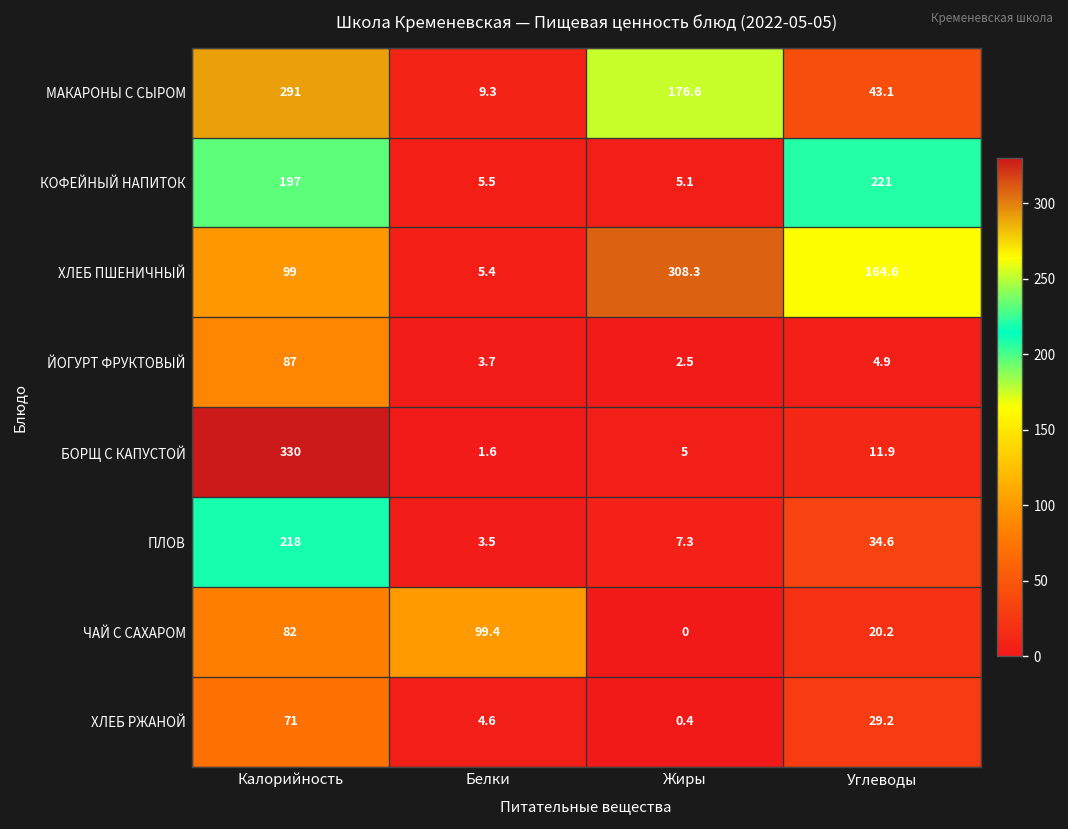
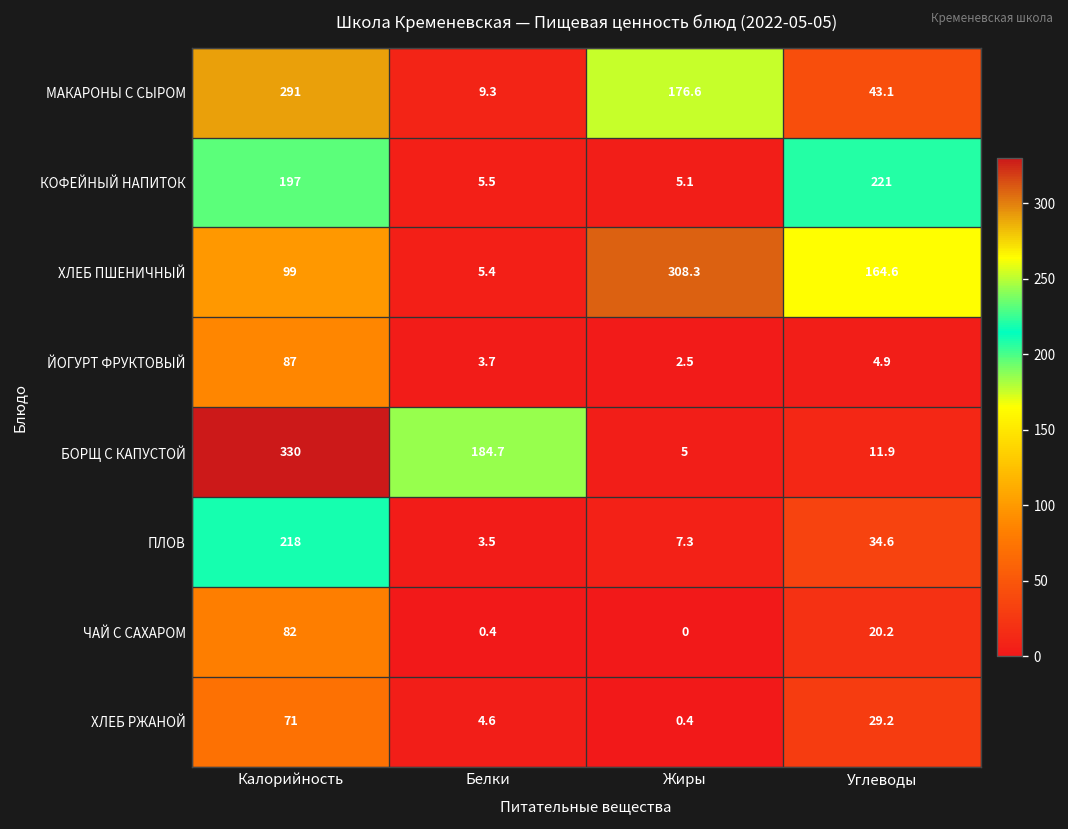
  {
    "МАКАРОНЫ С СЫРОМ": {
      "Калорийность": 291,
      "Белки": 9.3,
      "Жиры": 176.6,
      "Углеводы": 43.1
    },
    "КОФЕЙНЫЙ НАПИТОК": {
      "Калорийность": 197,
      "Белки": 5.5,
      "Жиры": 5.1,
      "Углеводы": 221
    },
    "ХЛЕБ ПШЕНИЧНЫЙ": {
      "Калорийность": 99,
      "Белки": 5.4,
      "Жиры": 308.3,
      "Углеводы": 164.6
    },
    "ЙОГУРТ ФРУКТОВЫЙ": {
      "Калорийность": 87,
      "Белки": 3.7,
      "Жиры": 2.5,
      "Углеводы": 4.9
    },
    "БОРЩ С КАПУСТОЙ": {
      "Калорийность": 330,
-     "Белки": 1.6,
+     "Белки": 184.7,
      "Жиры": 5,
      "Углеводы": 11.9
    },
    "ПЛОВ": {
      "Калорийность": 218,
      "Белки": 3.5,
      "Жиры": 7.3,
      "Углеводы": 34.6
    },
    "ЧАЙ С САХАРОМ": {
      "Калорийность": 82,
-     "Белки": 99.4,
+     "Белки": 0.4,
      "Жиры": 0,
      "Углеводы": 20.2
    },
    "ХЛЕБ РЖАНОЙ": {
      "Калорийность": 71,
      "Белки": 4.6,
      "Жиры": 0.4,
      "Углеводы": 29.2
    }
  }
